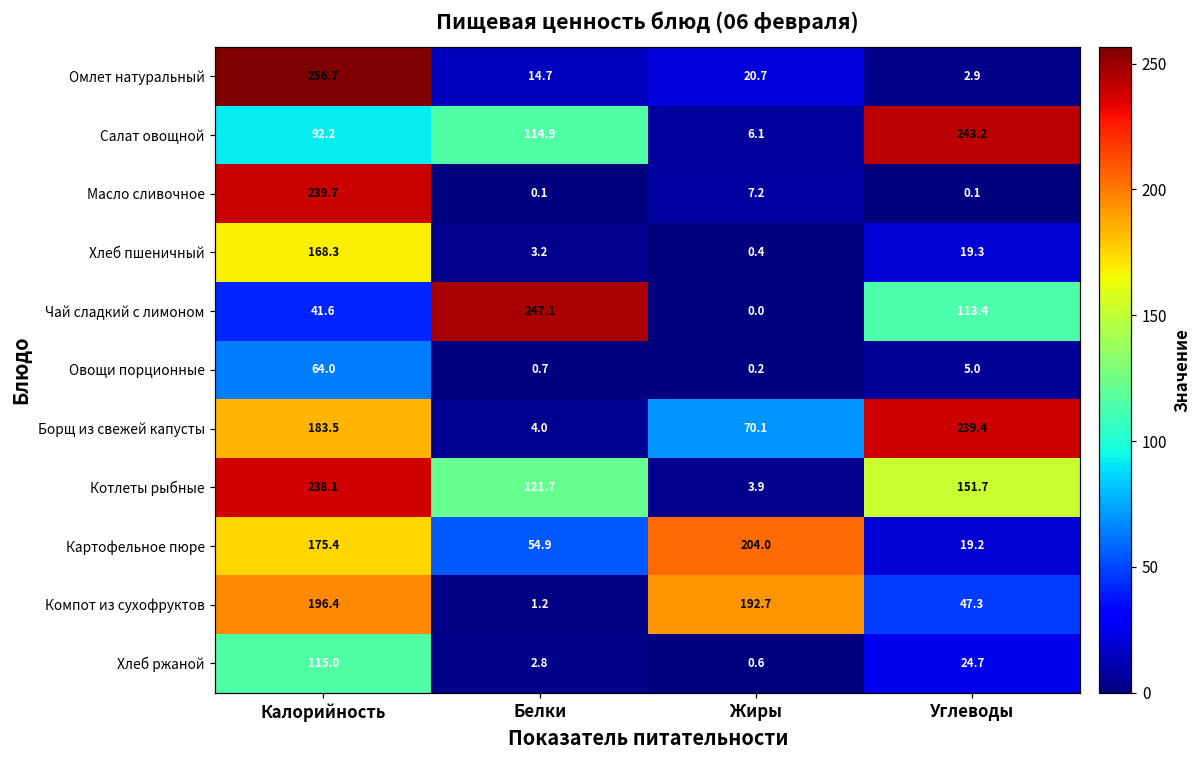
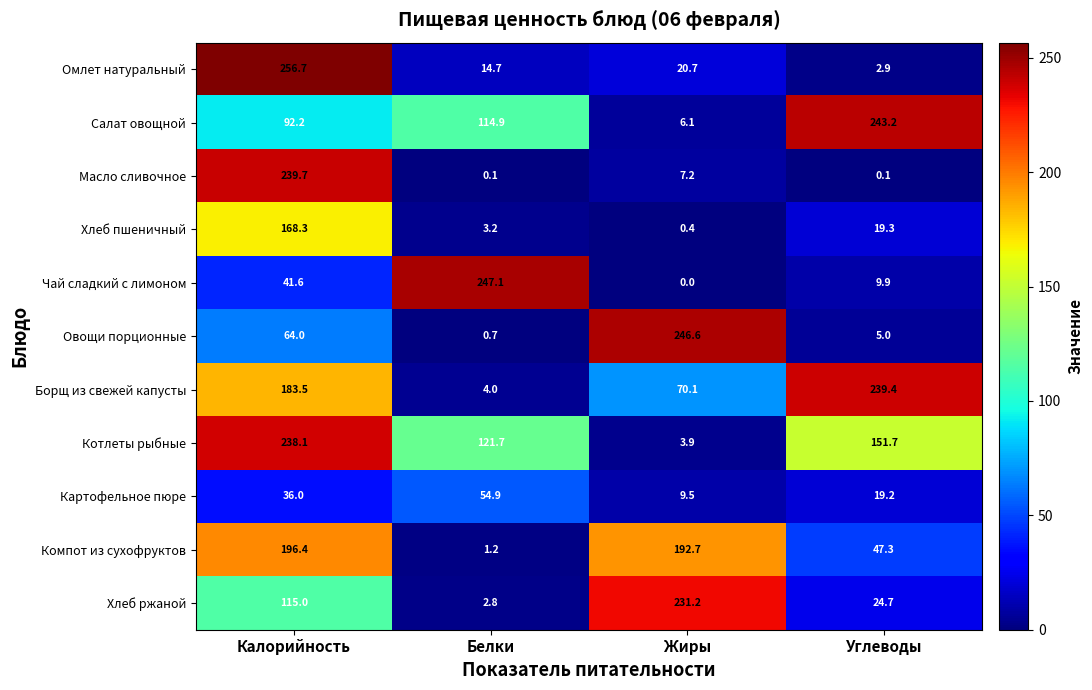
  {
    "Омлет натуральный": {
      "Калорийность": 256.7,
      "Белки": 14.7,
      "Жиры": 20.7,
      "Углеводы": 2.9
    },
    "Салат овощной": {
      "Калорийность": 92.2,
      "Белки": 114.9,
      "Жиры": 6.1,
      "Углеводы": 243.2
    },
    "Масло сливочное": {
      "Калорийность": 239.7,
      "Белки": 0.1,
      "Жиры": 7.2,
      "Углеводы": 0.1
    },
    "Хлеб пшеничный": {
      "Калорийность": 168.3,
      "Белки": 3.2,
      "Жиры": 0.4,
      "Углеводы": 19.3
    },
    "Чай сладкий с лимоном": {
      "Калорийность": 41.6,
      "Белки": 247.1,
      "Жиры": 0.0,
-     "Углеводы": 113.4
+     "Углеводы": 9.9
    },
    "Овощи порционные": {
      "Калорийность": 64.0,
      "Белки": 0.7,
-     "Жиры": 0.2,
+     "Жиры": 246.6,
      "Углеводы": 5.0
    },
    "Борщ из свежей капусты": {
      "Калорийность": 183.5,
      "Белки": 4.0,
      "Жиры": 70.1,
      "Углеводы": 239.4
    },
    "Котлеты рыбные": {
      "Калорийность": 238.1,
      "Белки": 121.7,
      "Жиры": 3.9,
      "Углеводы": 151.7
    },
    "Картофельное пюре": {
-     "Калорийность": 175.4,
+     "Калорийность": 36.0,
      "Белки": 54.9,
-     "Жиры": 204.0,
+     "Жиры": 9.5,
      "Углеводы": 19.2
    },
    "Компот из сухофруктов": {
      "Калорийность": 196.4,
      "Белки": 1.2,
      "Жиры": 192.7,
      "Углеводы": 47.3
    },
    "Хлеб ржаной": {
      "Калорийность": 115.0,
      "Белки": 2.8,
-     "Жиры": 0.6,
+     "Жиры": 231.2,
      "Углеводы": 24.7
    }
  }
